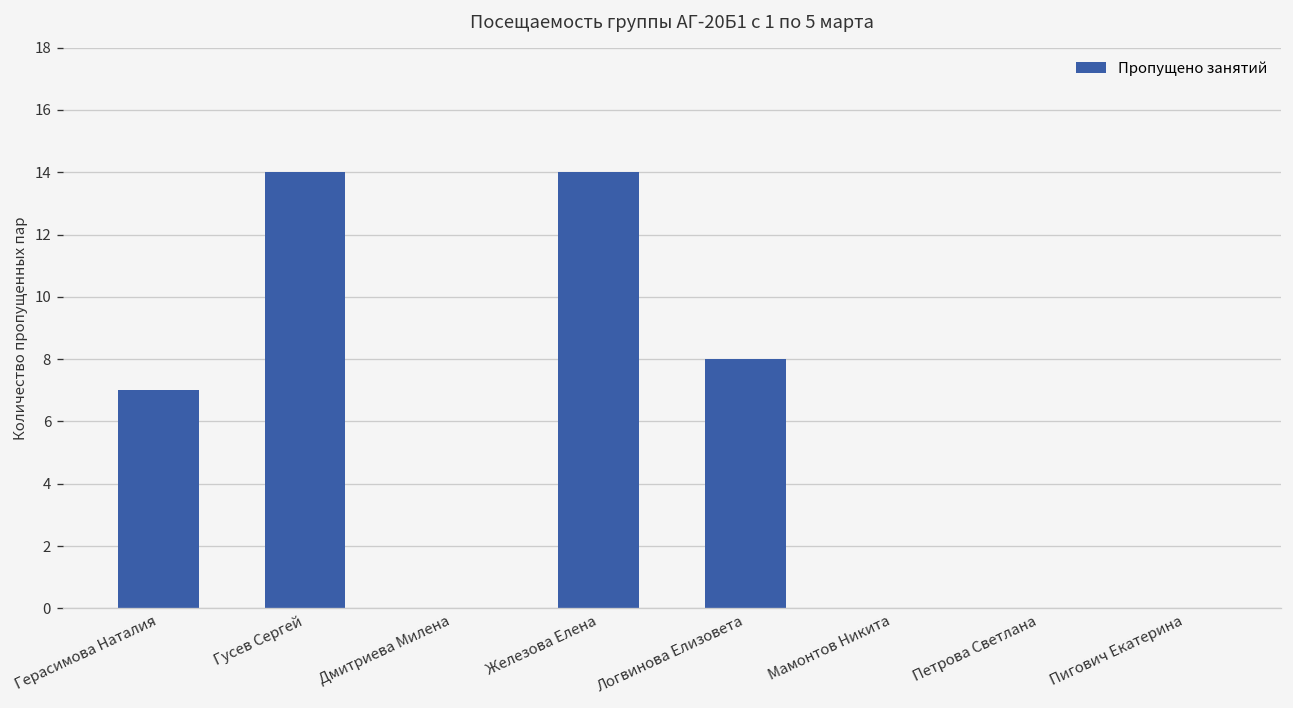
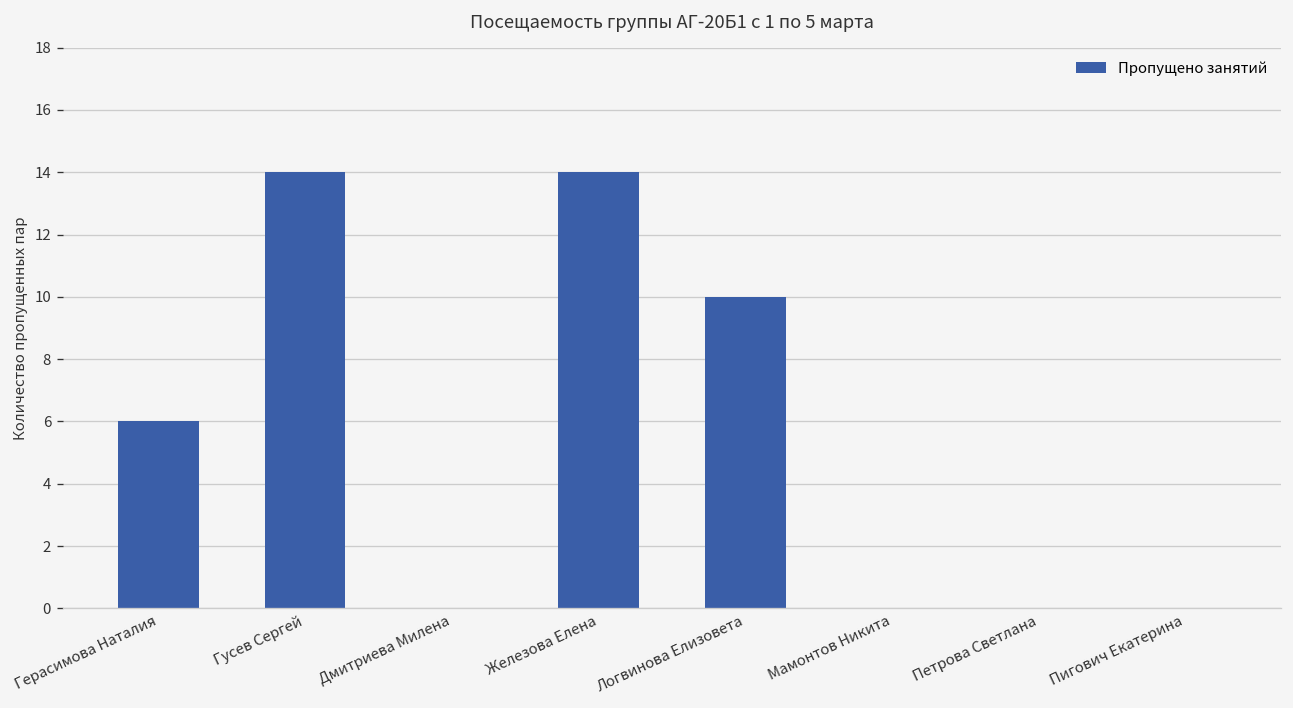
  {
-   "Герасимова Наталия": 7,
+   "Герасимова Наталия": 6,
    "Гусев Сергей": 14,
    "Дмитриева Милена": 0,
    "Железова Елена": 14,
-   "Логвинова Елизовета": 8,
+   "Логвинова Елизовета": 10,
    "Мамонтов Никита": 0,
    "Петрова Светлана": 0,
    "Пигович Екатерина": 0
  }
